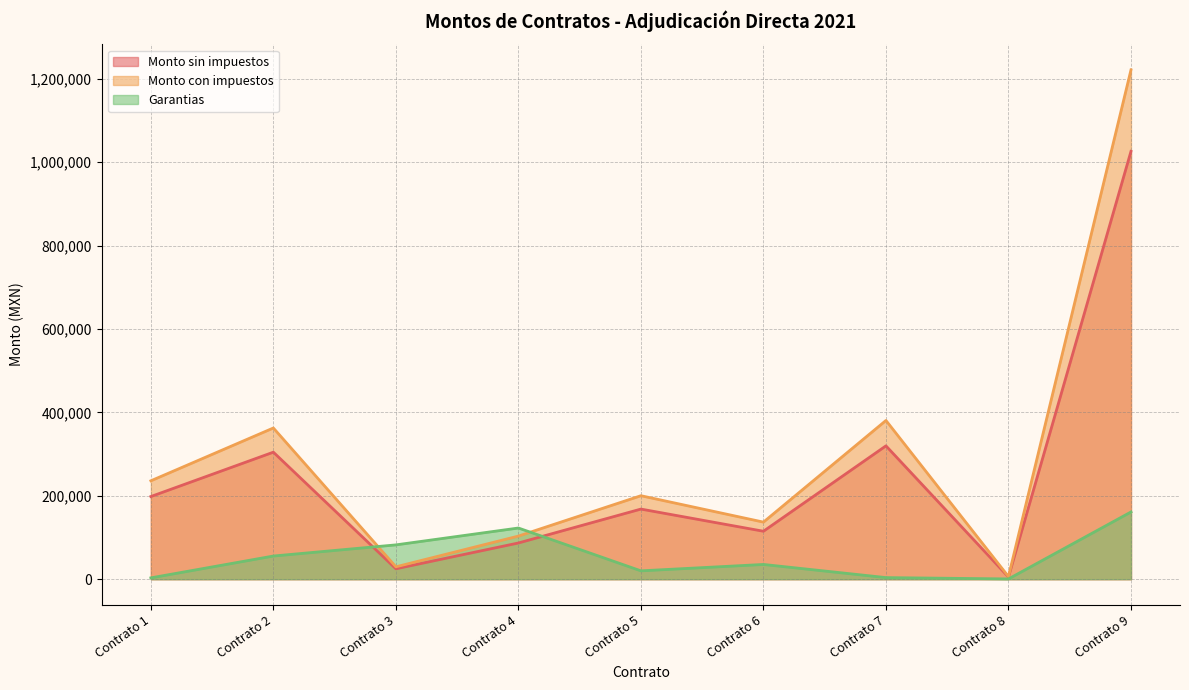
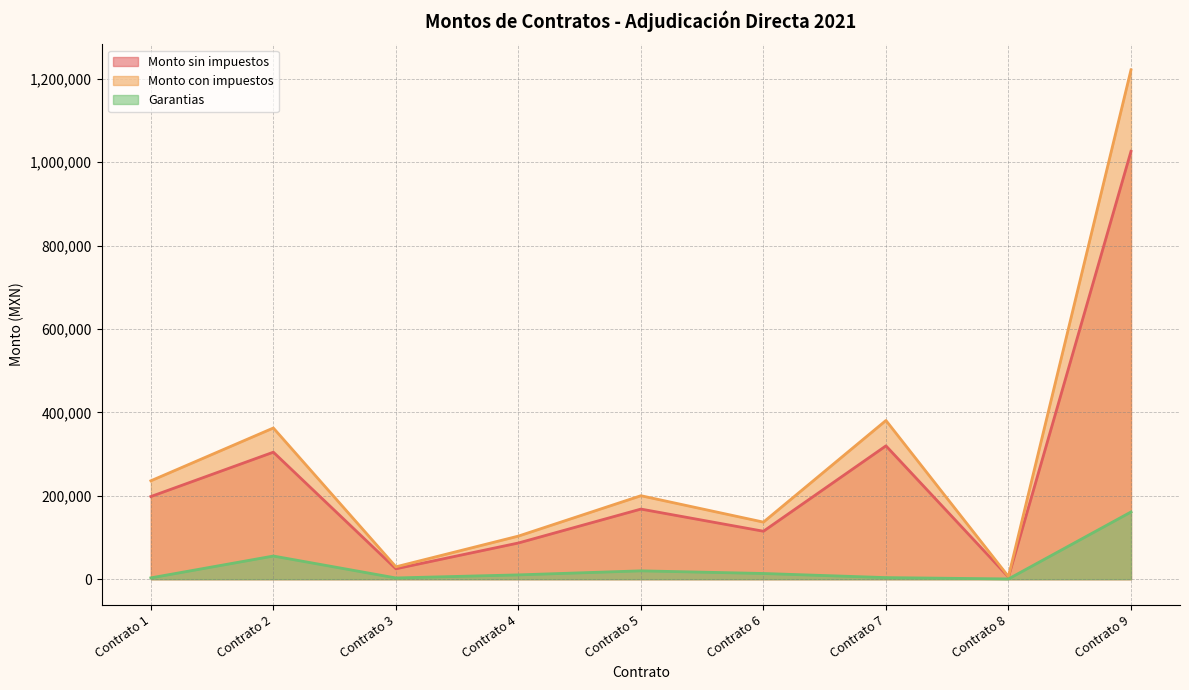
  {
    "Garantias": {
      "Contrato 1": "0",
      "Contrato 2": "60,000",
-     "Contrato 3": "80,000",
-     "Contrato 4": "120,000",
+     "Contrato 3": "0",
+     "Contrato 4": "10,000",
      "Contrato 5": "20,000",
-     "Contrato 6": "40,000",
+     "Contrato 6": "10,000",
      "Contrato 7": "0",
      "Contrato 9": "160,000"
    }
  }
